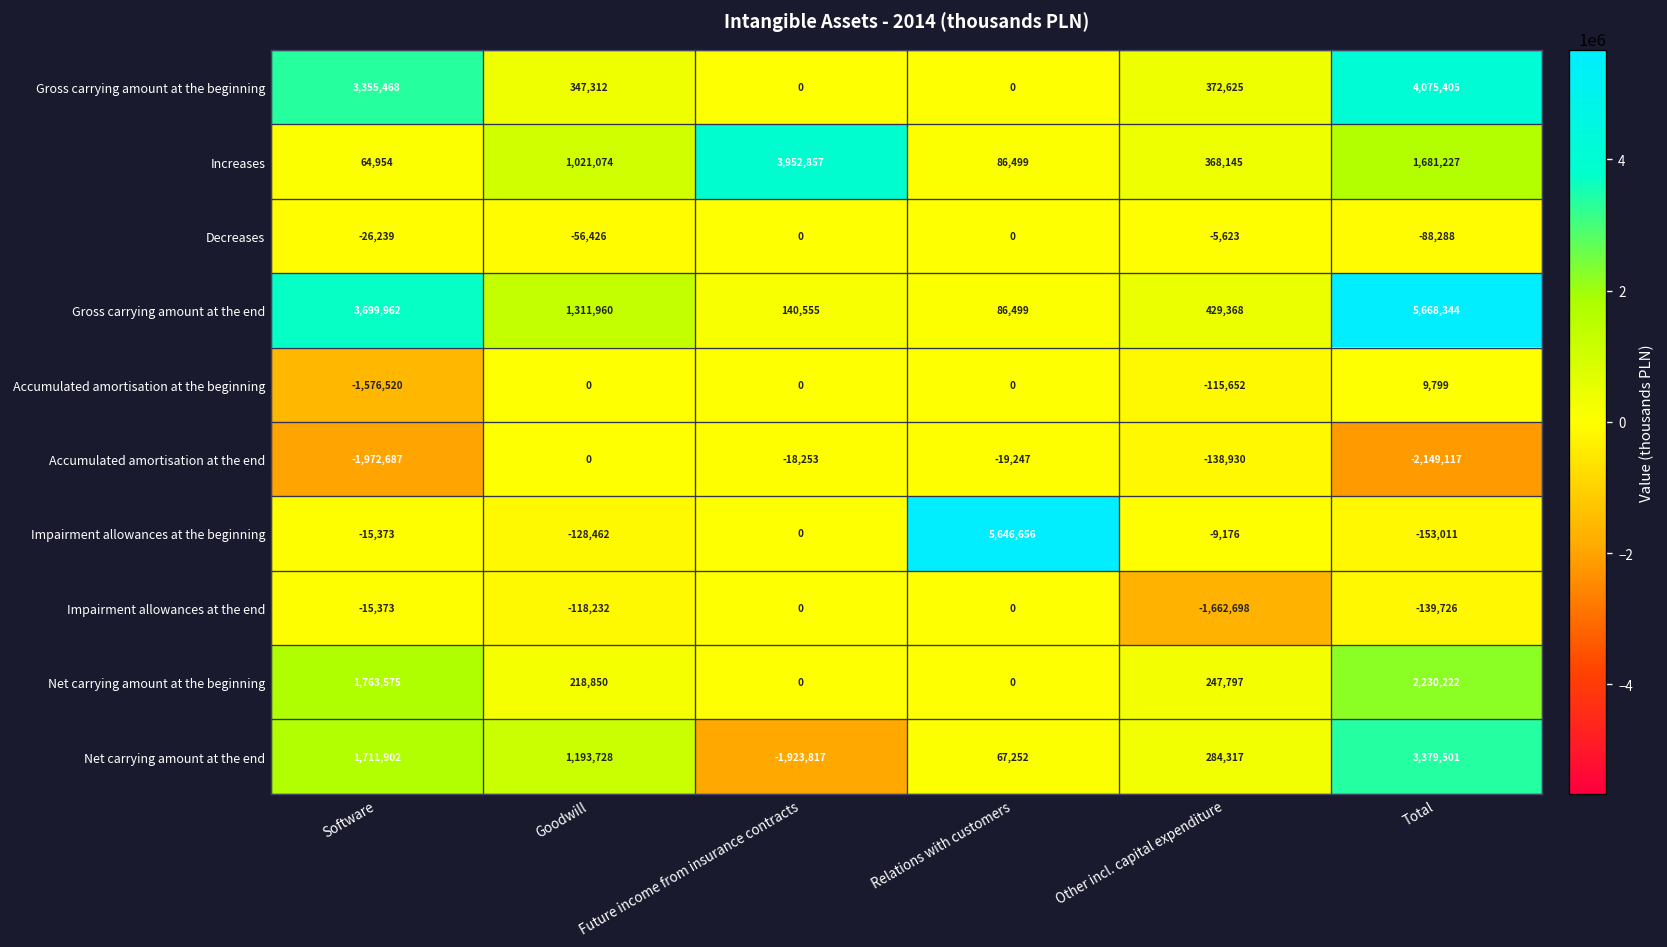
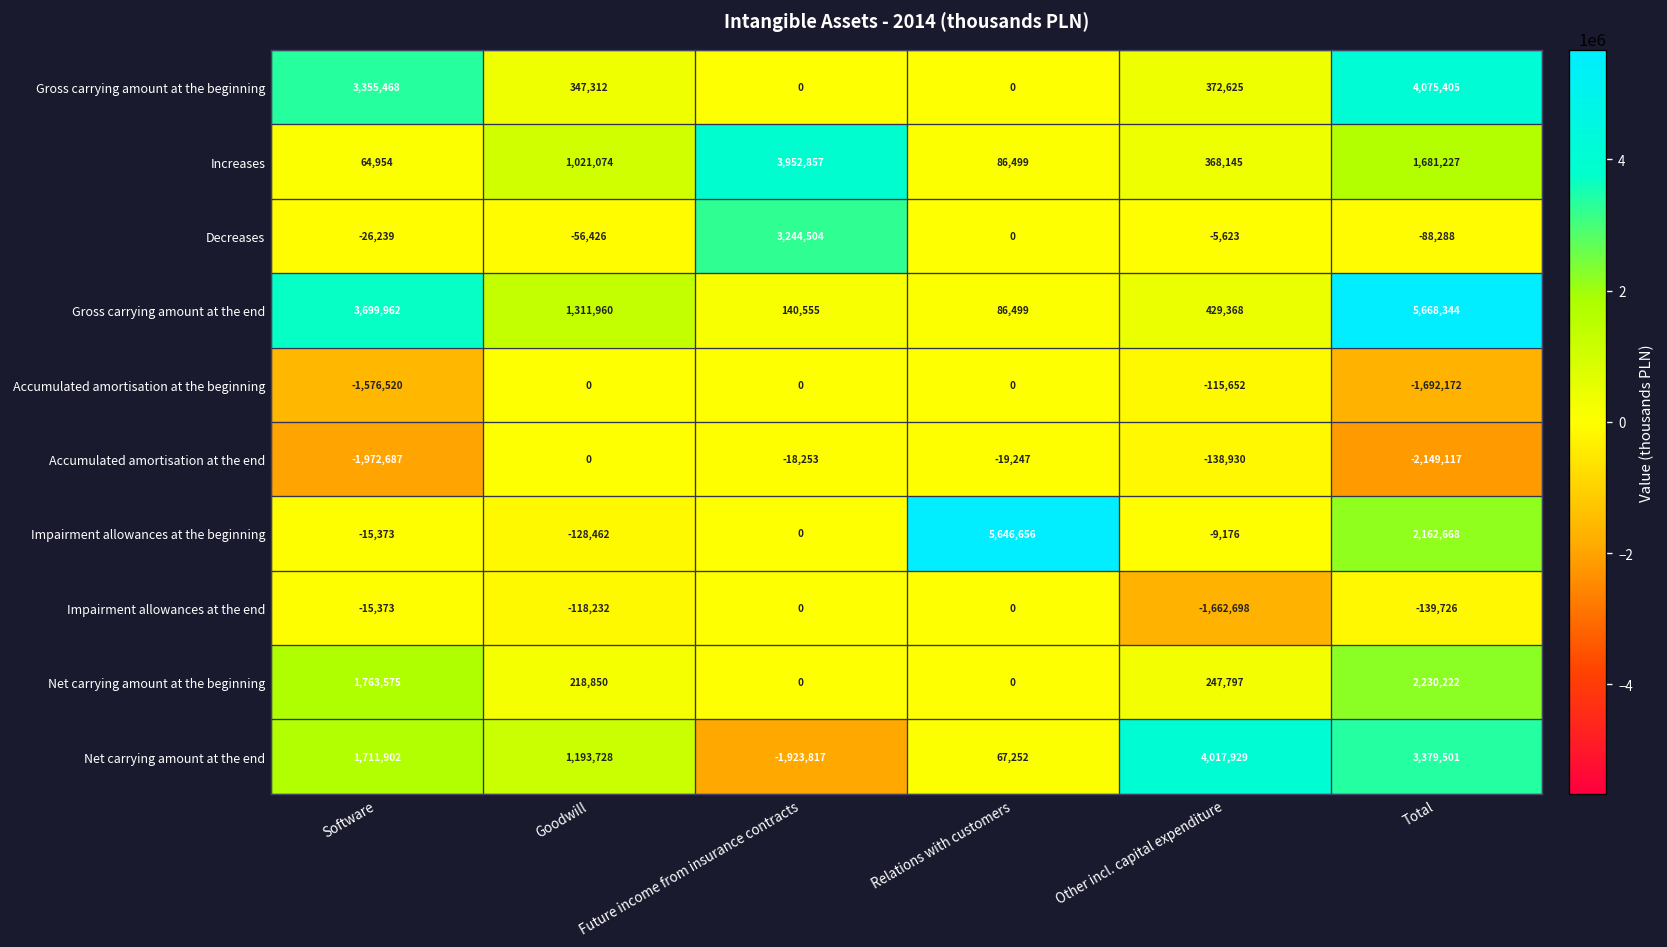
  {
    "Gross carrying amount at the beginning": {
      "Software": "3,355,468",
      "Goodwill": "347,312",
      "Future income from insurance contracts": "0",
      "Relations with customers": "0",
      "Other incl. capital expenditure": "372,625",
      "Total": "4,075,405"
    },
    "Increases": {
      "Software": "64,954",
      "Goodwill": "1,021,074",
      "Future income from insurance contracts": "3,952,857",
      "Relations with customers": "86,499",
      "Other incl. capital expenditure": "368,145",
      "Total": "1,681,227"
    },
    "Decreases": {
      "Software": "-26,239",
      "Goodwill": "-56,426",
-     "Future income from insurance contracts": "0",
+     "Future income from insurance contracts": "3,244,504",
      "Relations with customers": "0",
      "Other incl. capital expenditure": "-5,623",
      "Total": "-88,288"
    },
    "Gross carrying amount at the end": {
      "Software": "3,699,962",
      "Goodwill": "1,311,960",
      "Future income from insurance contracts": "140,555",
      "Relations with customers": "86,499",
      "Other incl. capital expenditure": "429,368",
      "Total": "5,668,344"
    },
    "Accumulated amortisation at the beginning": {
      "Software": "-1,576,520",
      "Goodwill": "0",
      "Future income from insurance contracts": "0",
      "Relations with customers": "0",
      "Other incl. capital expenditure": "-115,652",
-     "Total": "9,799"
+     "Total": "-1,692,172"
    },
    "Accumulated amortisation at the end": {
      "Software": "-1,972,687",
      "Goodwill": "0",
      "Future income from insurance contracts": "-18,253",
      "Relations with customers": "-19,247",
      "Other incl. capital expenditure": "-138,930",
      "Total": "-2,149,117"
    },
    "Impairment allowances at the beginning": {
      "Software": "-15,373",
      "Goodwill": "-128,462",
      "Future income from insurance contracts": "0",
      "Relations with customers": "5,646,656",
      "Other incl. capital expenditure": "-9,176",
-     "Total": "-153,011"
+     "Total": "2,162,668"
    },
    "Impairment allowances at the end": {
      "Software": "-15,373",
      "Goodwill": "-118,232",
      "Future income from insurance contracts": "0",
      "Relations with customers": "0",
      "Other incl. capital expenditure": "-1,662,698",
      "Total": "-139,726"
    },
    "Net carrying amount at the beginning": {
      "Software": "1,763,575",
      "Goodwill": "218,850",
      "Future income from insurance contracts": "0",
      "Relations with customers": "0",
      "Other incl. capital expenditure": "247,797",
      "Total": "2,230,222"
    },
    "Net carrying amount at the end": {
      "Software": "1,711,902",
      "Goodwill": "1,193,728",
      "Future income from insurance contracts": "-1,923,817",
      "Relations with customers": "67,252",
-     "Other incl. capital expenditure": "284,317",
+     "Other incl. capital expenditure": "4,017,929",
      "Total": "3,379,501"
    }
  }
